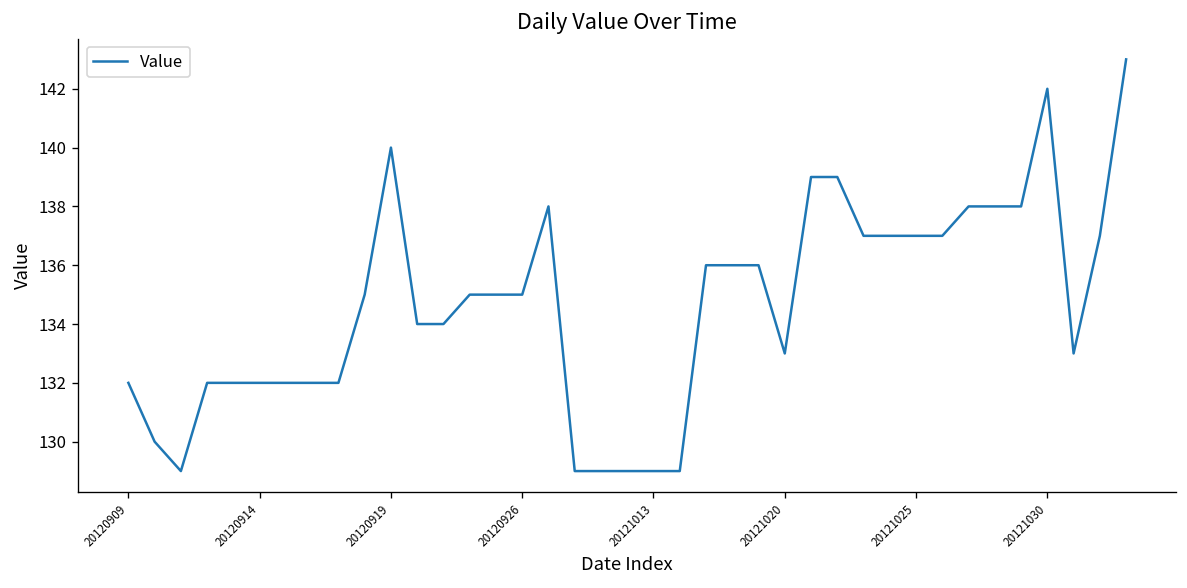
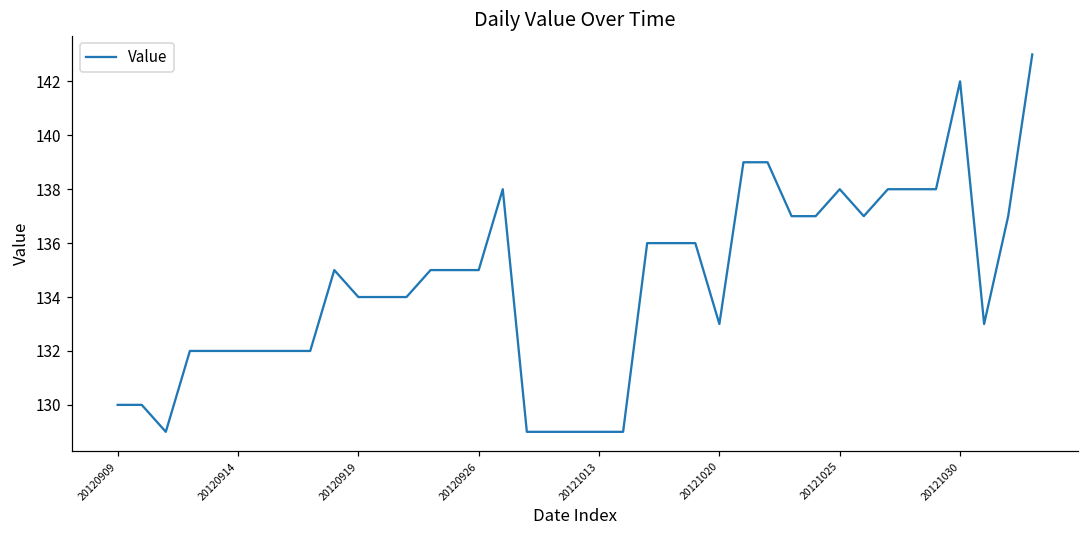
  {
-   "20120909": 132,
+   "20120909": 130,
    "20120914": 132,
-   "20120919": 140,
+   "20120919": 134,
    "20120926": 135,
    "20121013": 129,
    "20121020": 133,
-   "20121025": 137,
+   "20121025": 138,
    "20121030": 142
  }
